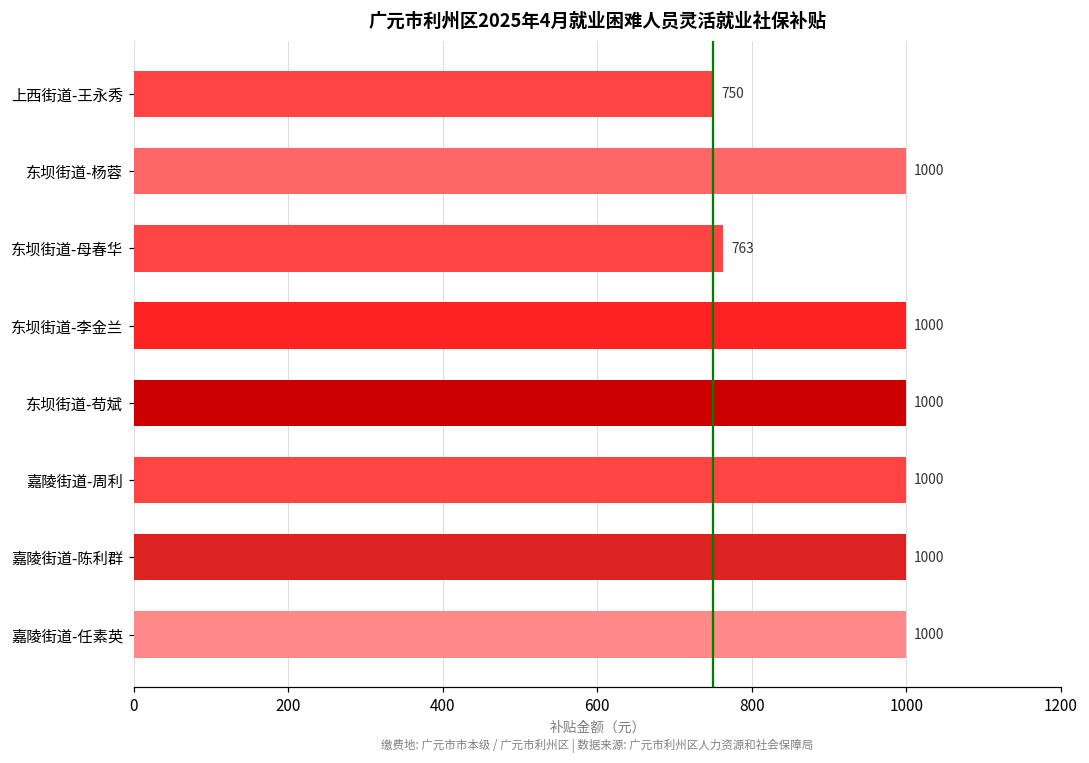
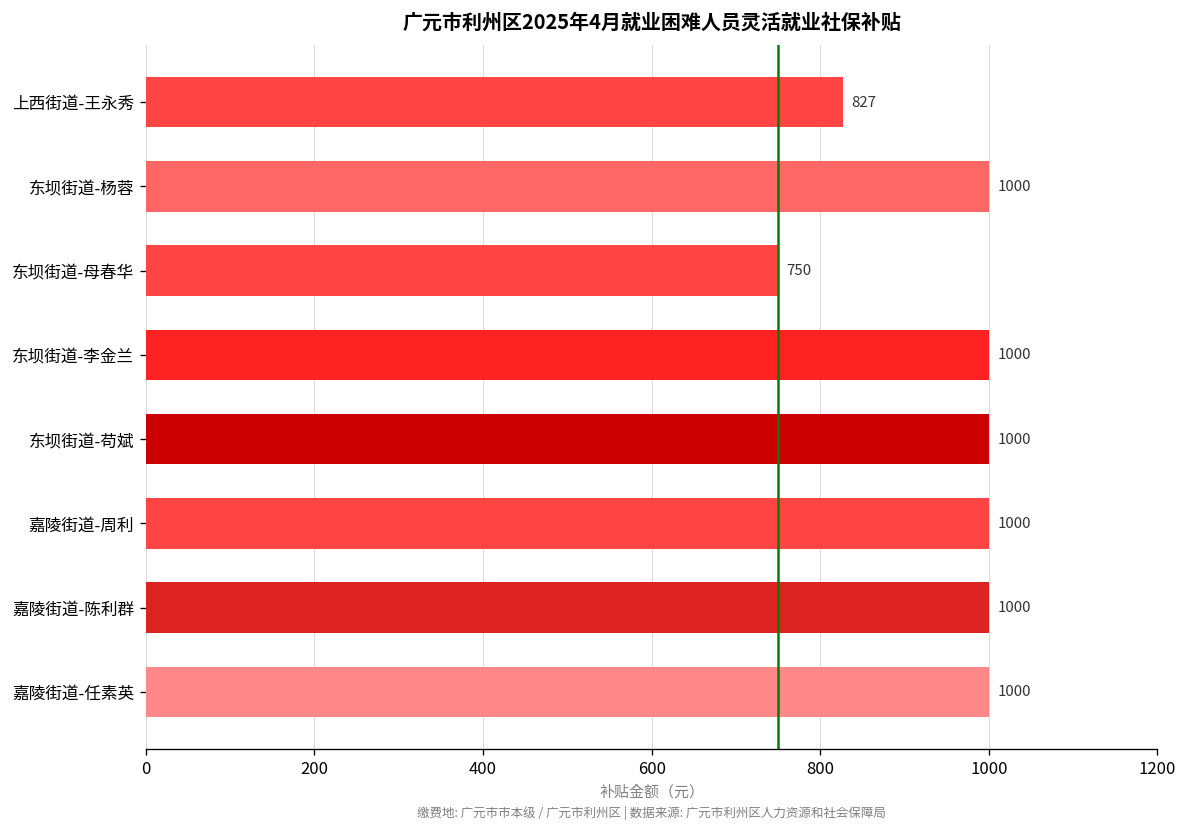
  {
-   "上西街道-王永秀": 750,
+   "上西街道-王永秀": 827,
    "东坝街道-杨蓉": 1000,
-   "东坝街道-母春华": 763,
+   "东坝街道-母春华": 750,
    "东坝街道-李金兰": 1000,
    "东坝街道-苟斌": 1000,
    "嘉陵街道-周利": 1000,
    "嘉陵街道-陈利群": 1000,
    "嘉陵街道-任素英": 1000
  }
